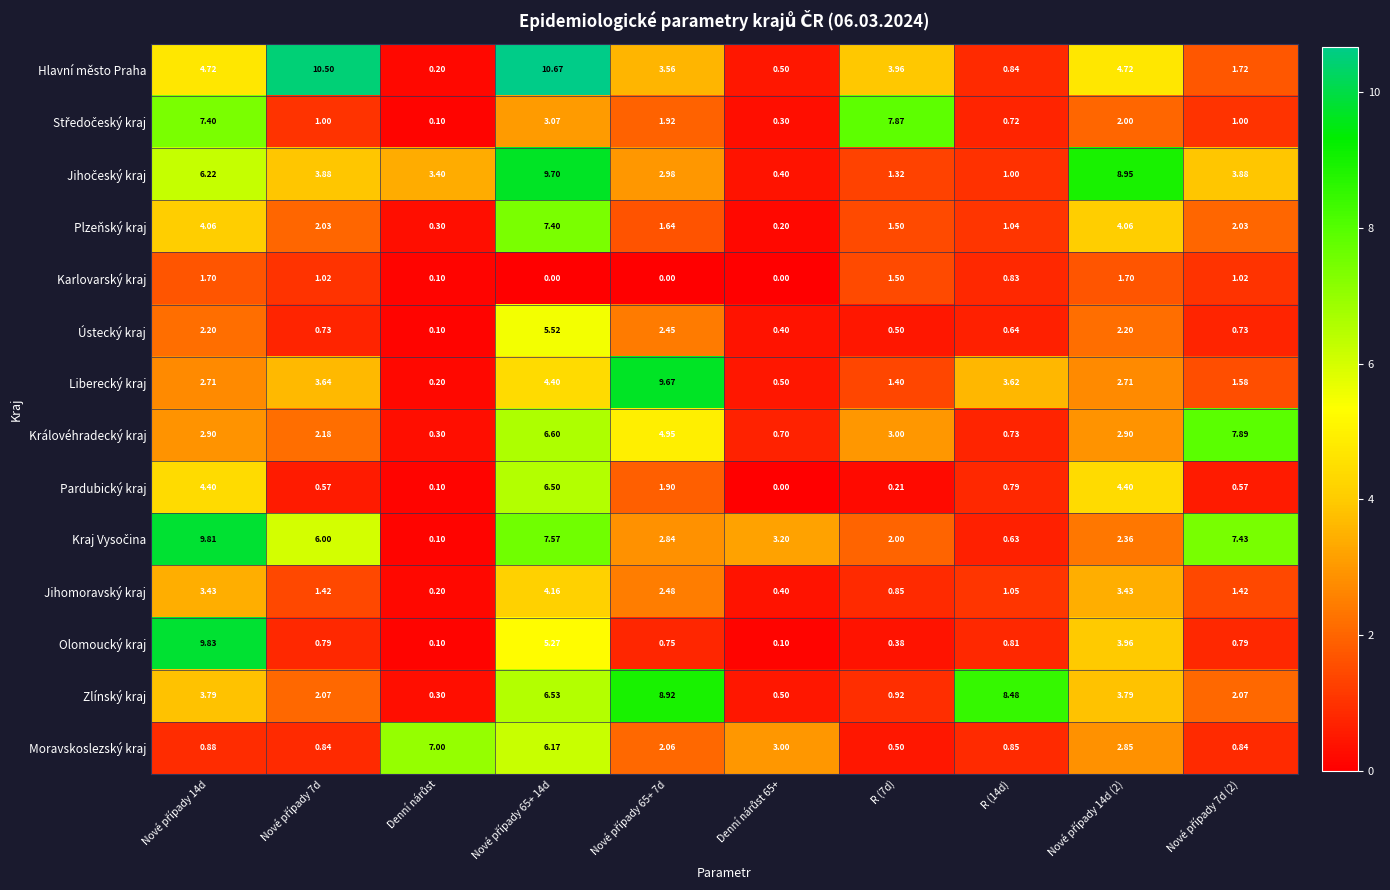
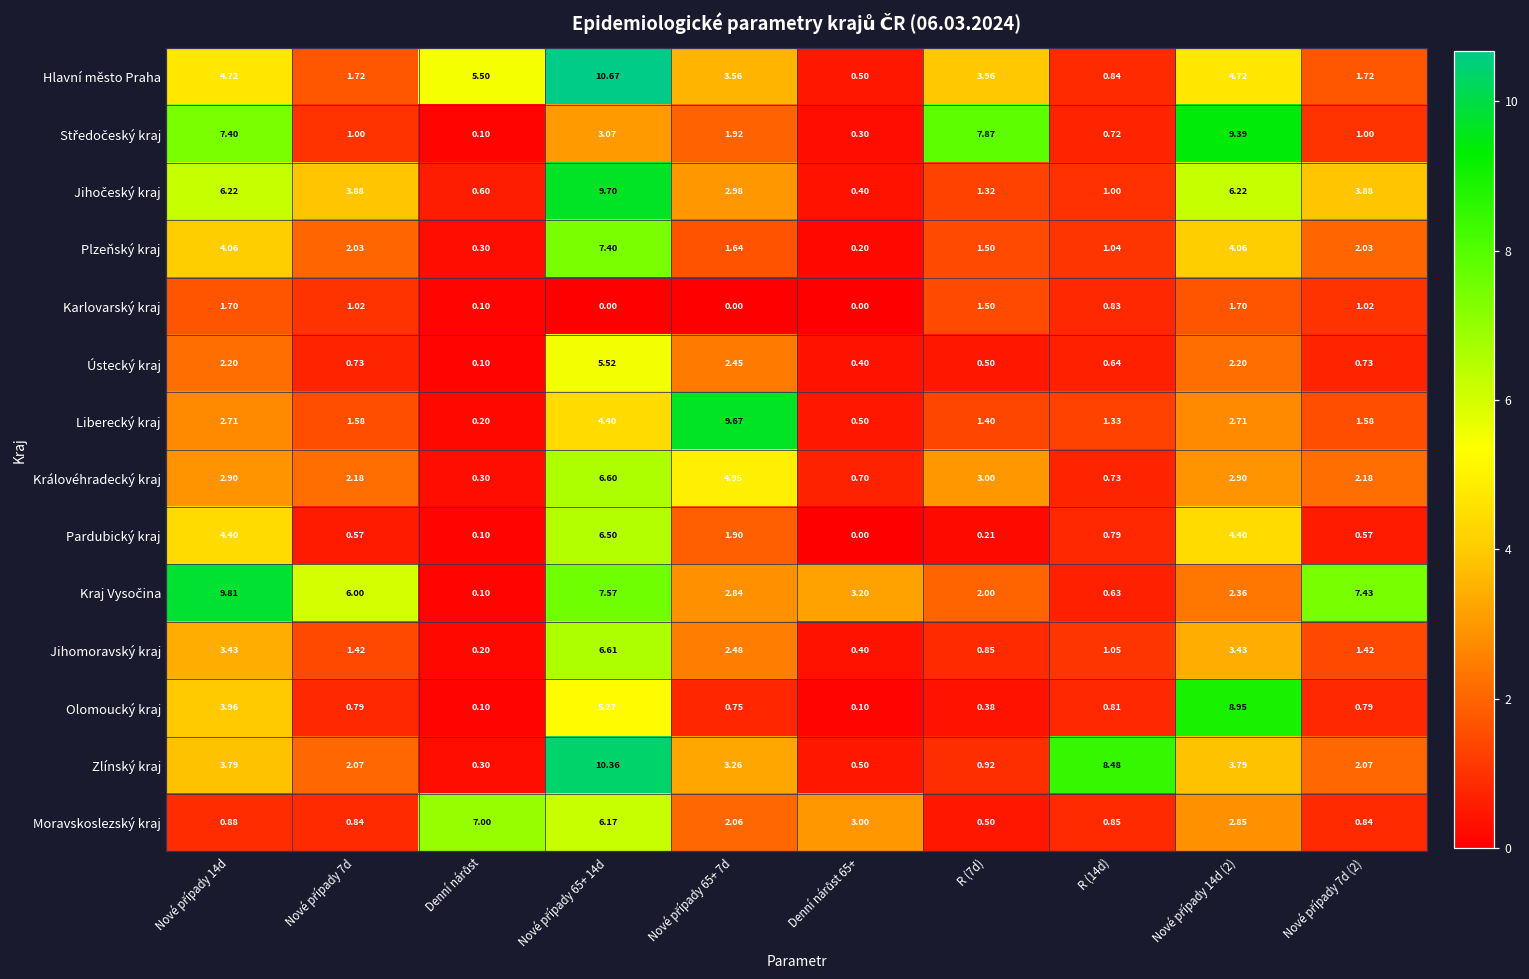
  {
    "Hlavní město Praha": {
      "Nové případy 14d": 4.72,
-     "Nové případy 7d": 10.50,
-     "Denní nárůst": 0.20,
+     "Nové případy 7d": 1.72,
+     "Denní nárůst": 5.50,
      "Nové případy 65+ 14d": 10.67,
      "Nové případy 65+ 7d": 3.56,
      "Denní nárůst 65+": 0.50,
      "R (7d)": 3.96,
      "R (14d)": 0.84,
      "Nové případy 14d (2)": 4.72,
      "Nové případy 7d (2)": 1.72
    },
    "Středočeský kraj": {
      "Nové případy 14d": 7.40,
      "Nové případy 7d": 1.00,
      "Denní nárůst": 0.10,
      "Nové případy 65+ 14d": 3.07,
      "Nové případy 65+ 7d": 1.92,
      "Denní nárůst 65+": 0.30,
      "R (7d)": 7.87,
      "R (14d)": 0.72,
-     "Nové případy 14d (2)": 2.00,
+     "Nové případy 14d (2)": 9.39,
      "Nové případy 7d (2)": 1.00
    },
    "Jihočeský kraj": {
      "Nové případy 14d": 6.22,
      "Nové případy 7d": 3.88,
-     "Denní nárůst": 3.40,
+     "Denní nárůst": 0.60,
      "Nové případy 65+ 14d": 9.70,
      "Nové případy 65+ 7d": 2.98,
      "Denní nárůst 65+": 0.40,
      "R (7d)": 1.32,
      "R (14d)": 1.00,
-     "Nové případy 14d (2)": 8.95,
+     "Nové případy 14d (2)": 6.22,
      "Nové případy 7d (2)": 3.88
    },
    "Plzeňský kraj": {
      "Nové případy 14d": 4.06,
      "Nové případy 7d": 2.03,
      "Denní nárůst": 0.30,
      "Nové případy 65+ 14d": 7.40,
      "Nové případy 65+ 7d": 1.64,
      "Denní nárůst 65+": 0.20,
      "R (7d)": 1.50,
      "R (14d)": 1.04,
      "Nové případy 14d (2)": 4.06,
      "Nové případy 7d (2)": 2.03
    },
    "Karlovarský kraj": {
      "Nové případy 14d": 1.70,
      "Nové případy 7d": 1.02,
      "Denní nárůst": 0.10,
      "Nové případy 65+ 14d": 0.00,
      "Nové případy 65+ 7d": 0.00,
      "Denní nárůst 65+": 0.00,
      "R (7d)": 1.50,
      "R (14d)": 0.83,
      "Nové případy 14d (2)": 1.70,
      "Nové případy 7d (2)": 1.02
    },
    "Ústecký kraj": {
      "Nové případy 14d": 2.20,
      "Nové případy 7d": 0.73,
      "Denní nárůst": 0.10,
      "Nové případy 65+ 14d": 5.52,
      "Nové případy 65+ 7d": 2.45,
      "Denní nárůst 65+": 0.40,
      "R (7d)": 0.50,
      "R (14d)": 0.64,
      "Nové případy 14d (2)": 2.20,
      "Nové případy 7d (2)": 0.73
    },
    "Liberecký kraj": {
      "Nové případy 14d": 2.71,
-     "Nové případy 7d": 3.64,
+     "Nové případy 7d": 1.58,
      "Denní nárůst": 0.20,
      "Nové případy 65+ 14d": 4.40,
      "Nové případy 65+ 7d": 9.67,
      "Denní nárůst 65+": 0.50,
      "R (7d)": 1.40,
-     "R (14d)": 3.62,
+     "R (14d)": 1.33,
      "Nové případy 14d (2)": 2.71,
      "Nové případy 7d (2)": 1.58
    },
    "Královéhradecký kraj": {
      "Nové případy 14d": 2.90,
      "Nové případy 7d": 2.18,
      "Denní nárůst": 0.30,
      "Nové případy 65+ 14d": 6.60,
      "Nové případy 65+ 7d": 4.95,
      "Denní nárůst 65+": 0.70,
      "R (7d)": 3.00,
      "R (14d)": 0.73,
      "Nové případy 14d (2)": 2.90,
-     "Nové případy 7d (2)": 7.89
+     "Nové případy 7d (2)": 2.18
    },
    "Pardubický kraj": {
      "Nové případy 14d": 4.40,
      "Nové případy 7d": 0.57,
      "Denní nárůst": 0.10,
      "Nové případy 65+ 14d": 6.50,
      "Nové případy 65+ 7d": 1.90,
      "Denní nárůst 65+": 0.00,
      "R (7d)": 0.21,
      "R (14d)": 0.79,
      "Nové případy 14d (2)": 4.40,
      "Nové případy 7d (2)": 0.57
    },
    "Kraj Vysočina": {
      "Nové případy 14d": 9.81,
      "Nové případy 7d": 6.00,
      "Denní nárůst": 0.10,
      "Nové případy 65+ 14d": 7.57,
      "Nové případy 65+ 7d": 2.84,
      "Denní nárůst 65+": 3.20,
      "R (7d)": 2.00,
      "R (14d)": 0.63,
      "Nové případy 14d (2)": 2.36,
      "Nové případy 7d (2)": 7.43
    },
    "Jihomoravský kraj": {
      "Nové případy 14d": 3.43,
      "Nové případy 7d": 1.42,
      "Denní nárůst": 0.20,
-     "Nové případy 65+ 14d": 4.16,
+     "Nové případy 65+ 14d": 6.61,
      "Nové případy 65+ 7d": 2.48,
      "Denní nárůst 65+": 0.40,
      "R (7d)": 0.85,
      "R (14d)": 1.05,
      "Nové případy 14d (2)": 3.43,
      "Nové případy 7d (2)": 1.42
    },
    "Olomoucký kraj": {
-     "Nové případy 14d": 9.83,
+     "Nové případy 14d": 3.96,
      "Nové případy 7d": 0.79,
      "Denní nárůst": 0.10,
      "Nové případy 65+ 14d": 5.27,
      "Nové případy 65+ 7d": 0.75,
      "Denní nárůst 65+": 0.10,
      "R (7d)": 0.38,
      "R (14d)": 0.81,
-     "Nové případy 14d (2)": 3.96,
+     "Nové případy 14d (2)": 8.95,
      "Nové případy 7d (2)": 0.79
    },
    "Zlínský kraj": {
      "Nové případy 14d": 3.79,
      "Nové případy 7d": 2.07,
      "Denní nárůst": 0.30,
-     "Nové případy 65+ 14d": 6.53,
-     "Nové případy 65+ 7d": 8.92,
+     "Nové případy 65+ 14d": 10.36,
+     "Nové případy 65+ 7d": 3.26,
      "Denní nárůst 65+": 0.50,
      "R (7d)": 0.92,
      "R (14d)": 8.48,
      "Nové případy 14d (2)": 3.79,
      "Nové případy 7d (2)": 2.07
    },
    "Moravskoslezský kraj": {
      "Nové případy 14d": 0.88,
      "Nové případy 7d": 0.84,
      "Denní nárůst": 7.00,
      "Nové případy 65+ 14d": 6.17,
      "Nové případy 65+ 7d": 2.06,
      "Denní nárůst 65+": 3.00,
      "R (7d)": 0.50,
      "R (14d)": 0.85,
      "Nové případy 14d (2)": 2.85,
      "Nové případy 7d (2)": 0.84
    }
  }
